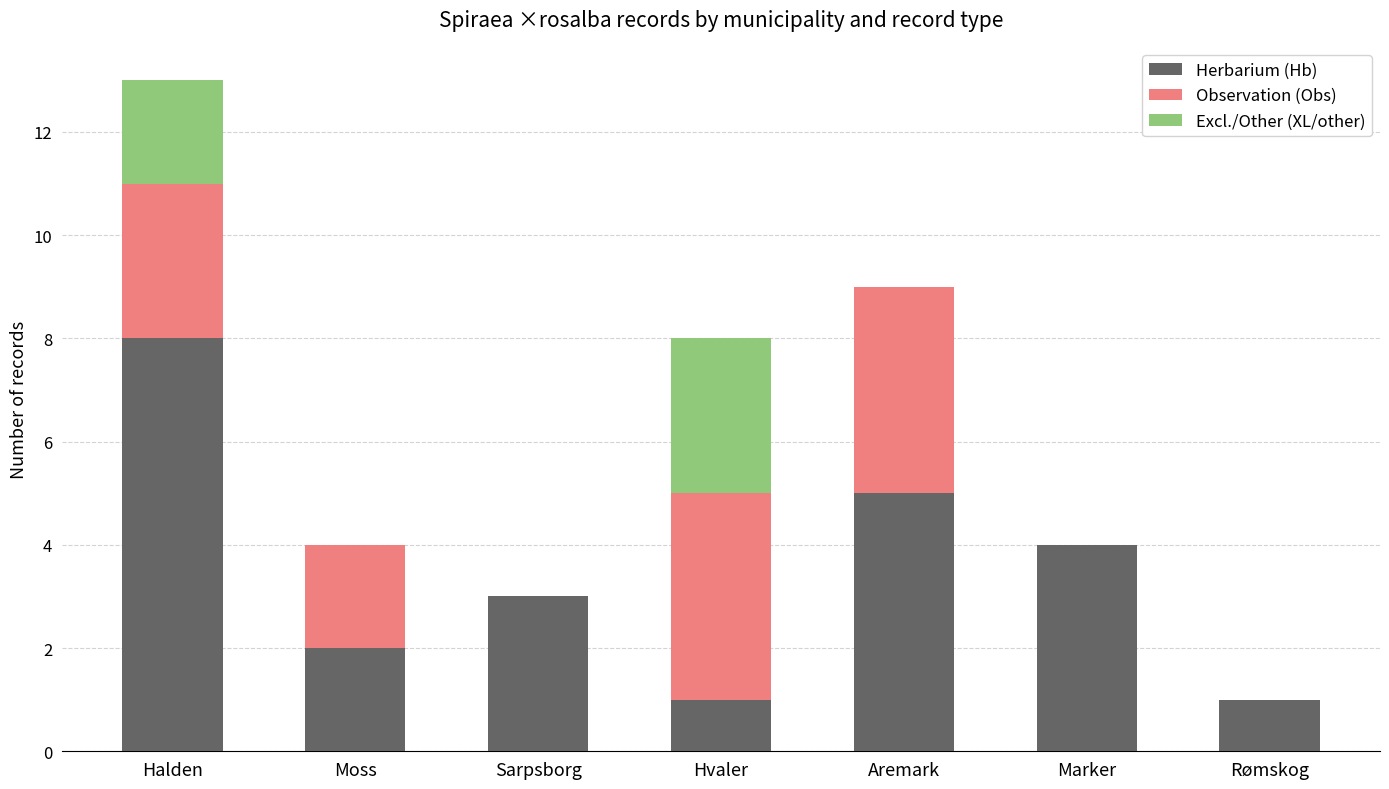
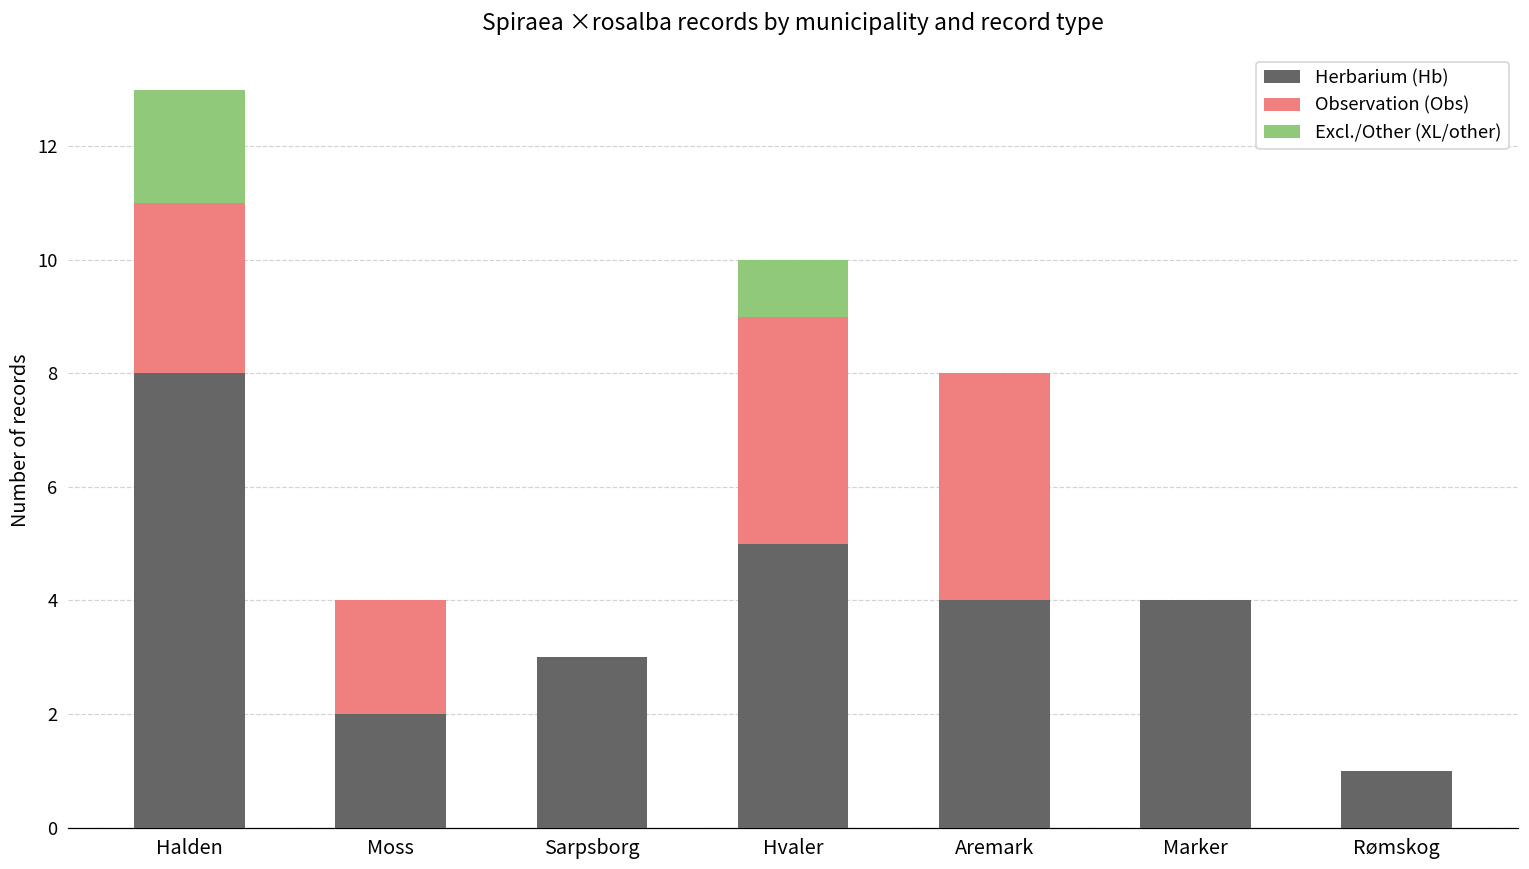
  {
    "Herbarium (Hb)": {
      "Halden": 8,
      "Moss": 2,
      "Sarpsborg": 3,
-     "Hvaler": 1,
-     "Aremark": 5,
+     "Hvaler": 5,
+     "Aremark": 4,
      "Marker": 4,
      "Rømskog": 1
    },
    "Observation (Obs)": {
      "Halden": 3,
      "Moss": 2,
      "Sarpsborg": 0,
      "Hvaler": 4,
      "Aremark": 4,
      "Marker": 0,
      "Rømskog": 0
    },
    "Excl./Other (XL/other)": {
      "Halden": 2,
      "Moss": 0,
      "Sarpsborg": 0,
-     "Hvaler": 3,
+     "Hvaler": 1,
      "Aremark": 0,
      "Marker": 0,
      "Rømskog": 0
    }
  }
